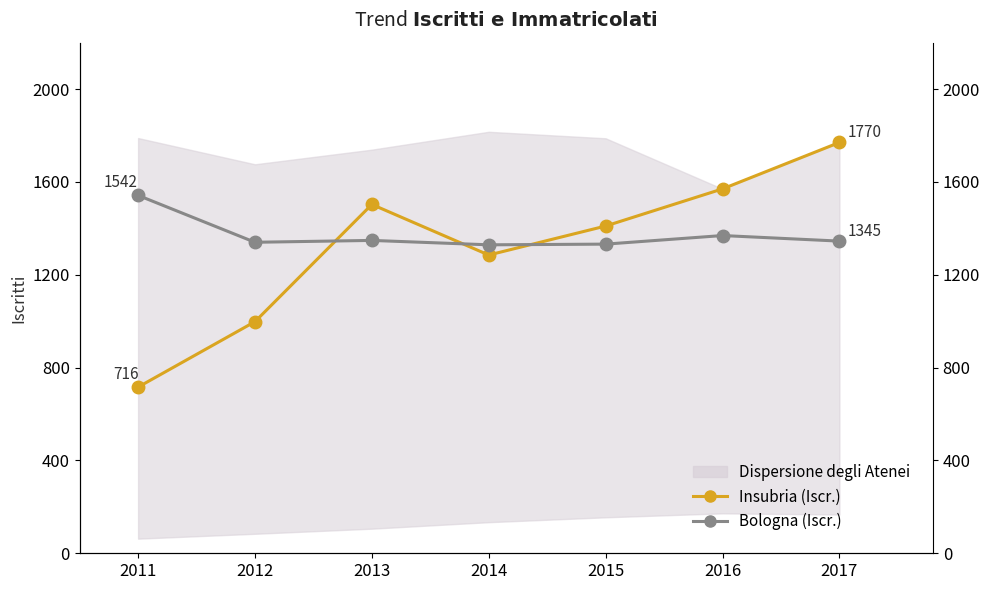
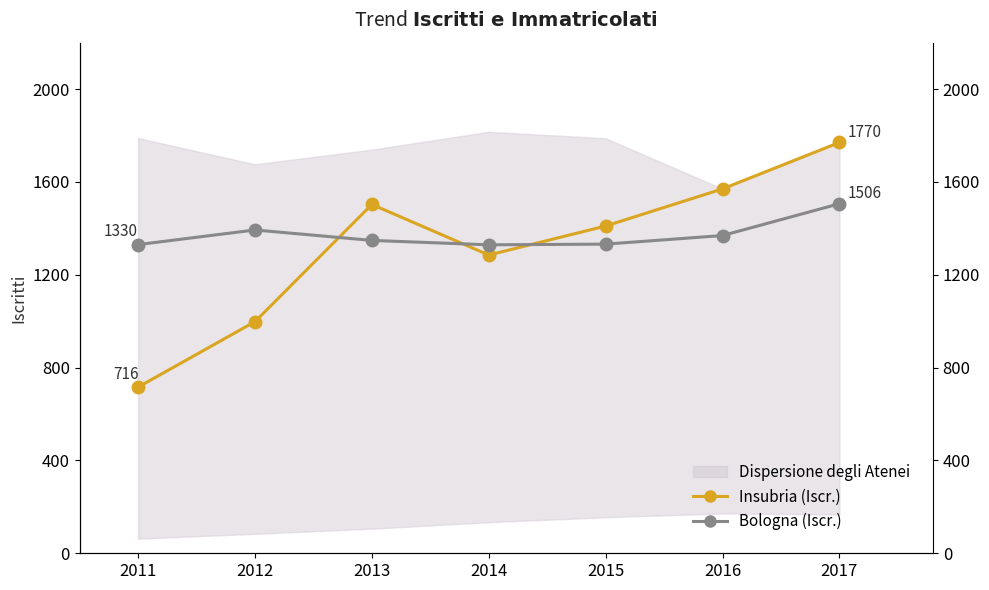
  {
    "Insubria (Iscr.)": {
      "2011": 716
    },
    "Bologna (Iscr.)": {
-     "2011": 1542,
-     "2012": 1340,
-     "2017": 1345
+     "2011": 1330,
+     "2012": 1390,
+     "2017": 1506
    }
  }
